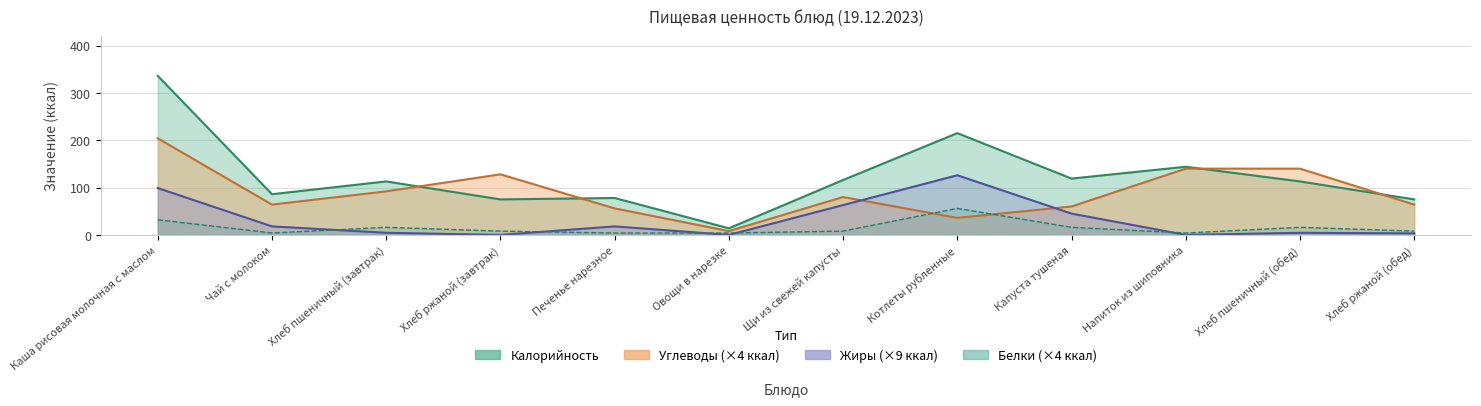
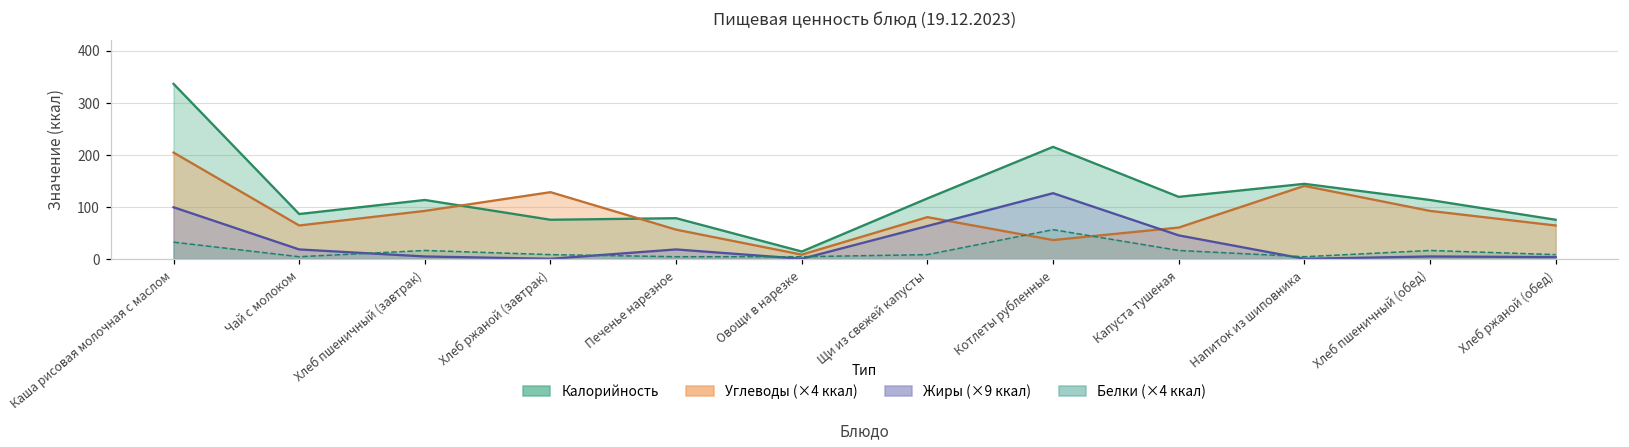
  {
    "Углеводы (×4 ккал)": {
      "Каша рисовая молочная с маслом": 200,
      "Чай с молоком": 60,
      "Хлеб пшеничный (завтрак)": 90,
      "Хлеб ржаной (завтрак)": 130,
      "Печенье нарезное": 60,
      "Щи из свежей капусты": 80,
      "Котлеты рубленные": 40,
      "Капуста тушеная": 60,
-     "Хлеб пшеничный (обед)": 140,
+     "Хлеб пшеничный (обед)": 90,
      "Хлеб ржаной (обед)": 60
    }
  }
